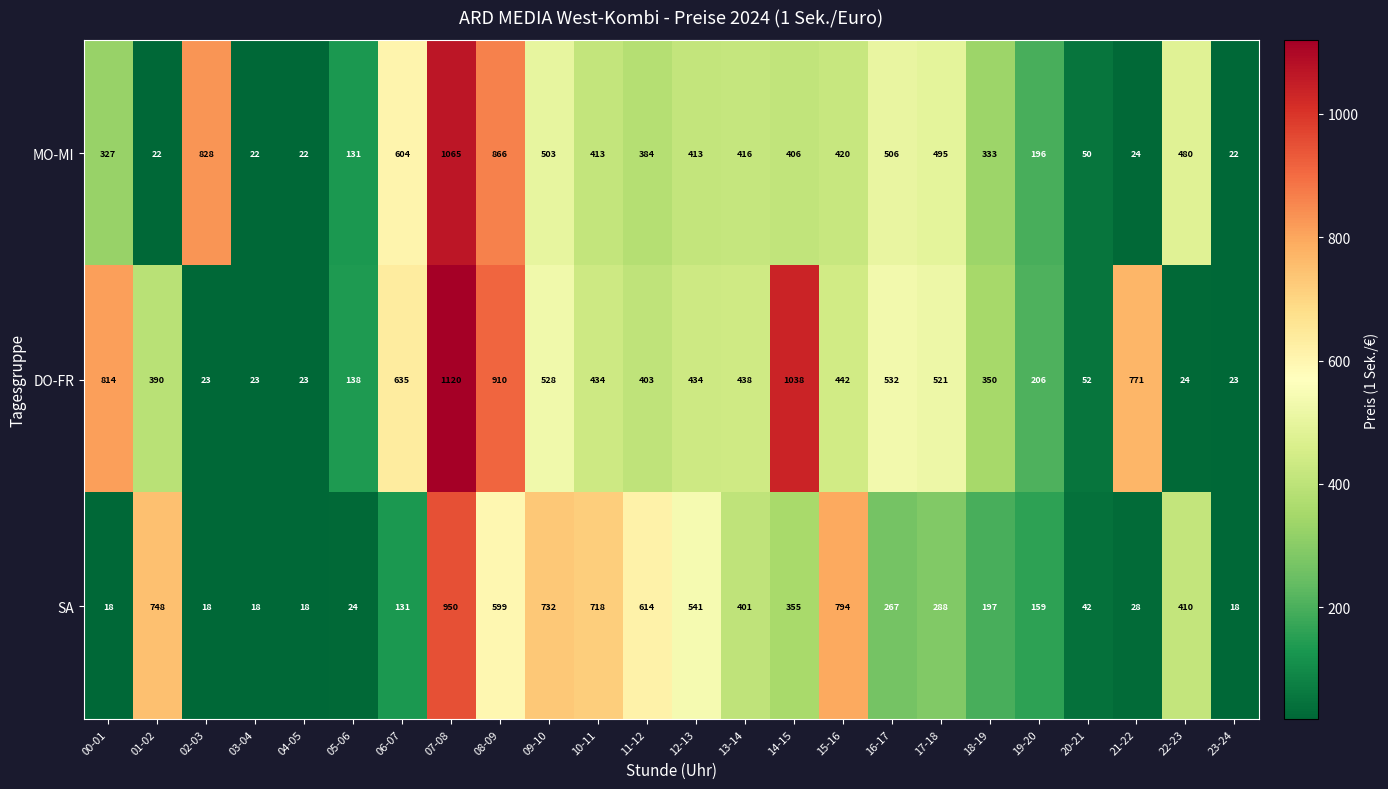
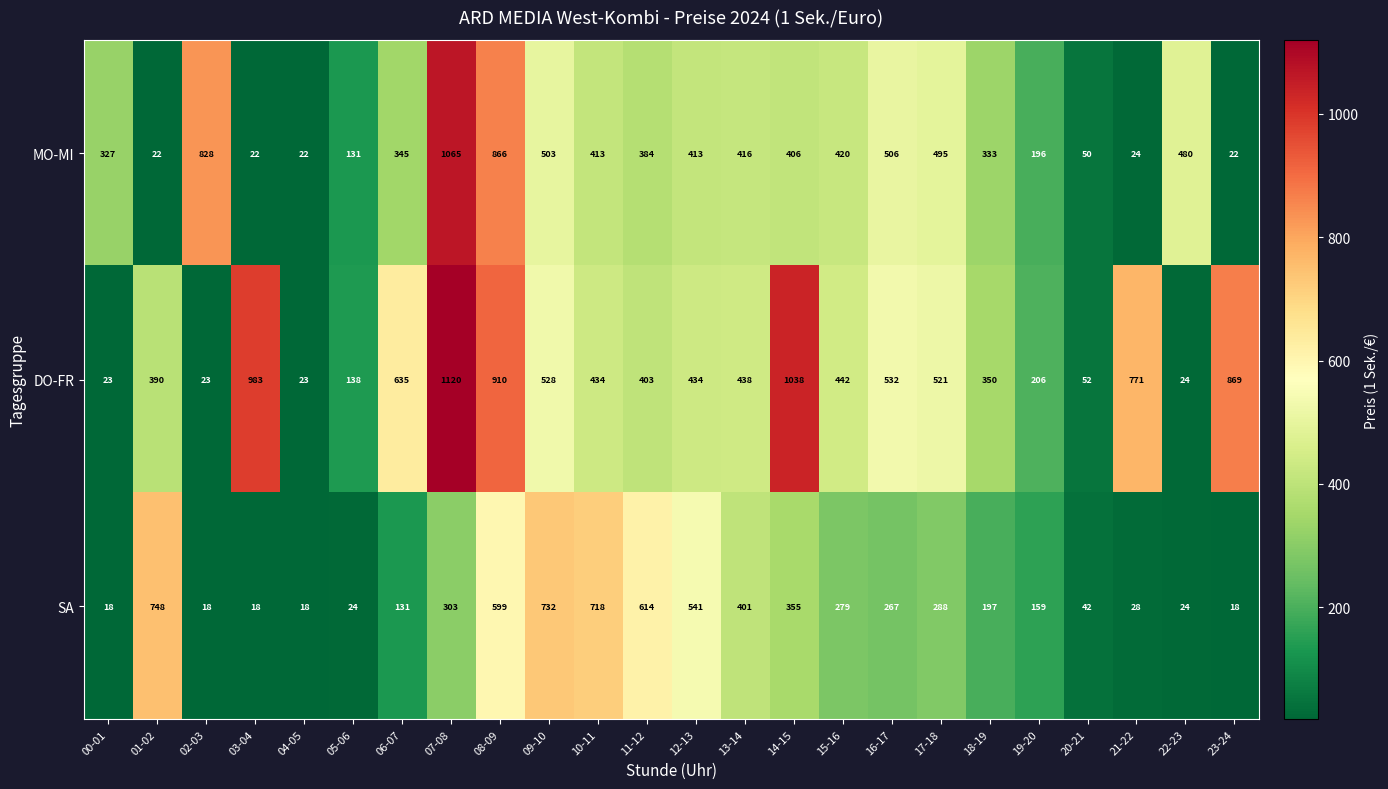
  {
    "MO-MI": {
      "00-01": 327,
      "01-02": 22,
      "02-03": 828,
      "03-04": 22,
      "04-05": 22,
      "05-06": 131,
-     "06-07": 604,
+     "06-07": 345,
      "07-08": 1065,
      "08-09": 866,
      "09-10": 503,
      "10-11": 413,
      "11-12": 384,
      "12-13": 413,
      "13-14": 416,
      "14-15": 406,
      "15-16": 420,
      "16-17": 506,
      "17-18": 495,
      "18-19": 333,
      "19-20": 196,
      "20-21": 50,
      "21-22": 24,
      "22-23": 480,
      "23-24": 22
    },
    "DO-FR": {
-     "00-01": 814,
+     "00-01": 23,
      "01-02": 390,
      "02-03": 23,
-     "03-04": 23,
+     "03-04": 983,
      "04-05": 23,
      "05-06": 138,
      "06-07": 635,
      "07-08": 1120,
      "08-09": 910,
      "09-10": 528,
      "10-11": 434,
      "11-12": 403,
      "12-13": 434,
      "13-14": 438,
      "14-15": 1038,
      "15-16": 442,
      "16-17": 532,
      "17-18": 521,
      "18-19": 350,
      "19-20": 206,
      "20-21": 52,
      "21-22": 771,
      "22-23": 24,
-     "23-24": 23
+     "23-24": 869
    },
    "SA": {
      "00-01": 18,
      "01-02": 748,
      "02-03": 18,
      "03-04": 18,
      "04-05": 18,
      "05-06": 24,
      "06-07": 131,
-     "07-08": 950,
+     "07-08": 303,
      "08-09": 599,
      "09-10": 732,
      "10-11": 718,
      "11-12": 614,
      "12-13": 541,
      "13-14": 401,
      "14-15": 355,
-     "15-16": 794,
+     "15-16": 279,
      "16-17": 267,
      "17-18": 288,
      "18-19": 197,
      "19-20": 159,
      "20-21": 42,
      "21-22": 28,
-     "22-23": 410,
+     "22-23": 24,
      "23-24": 18
    }
  }
